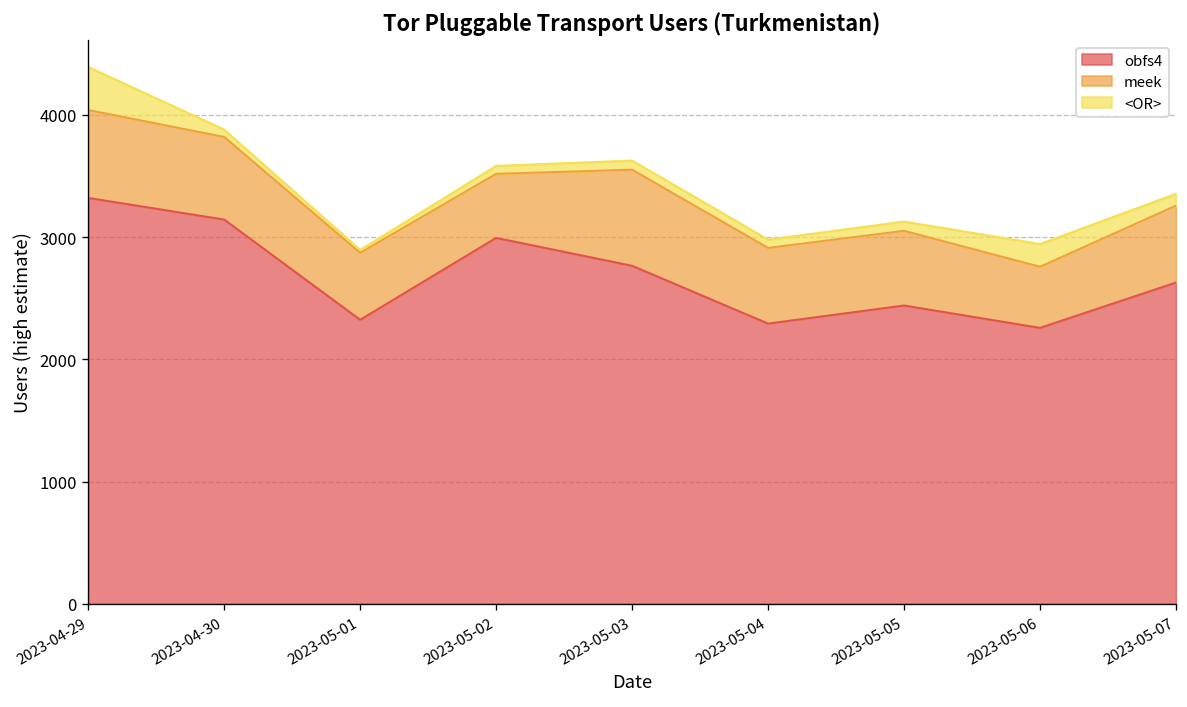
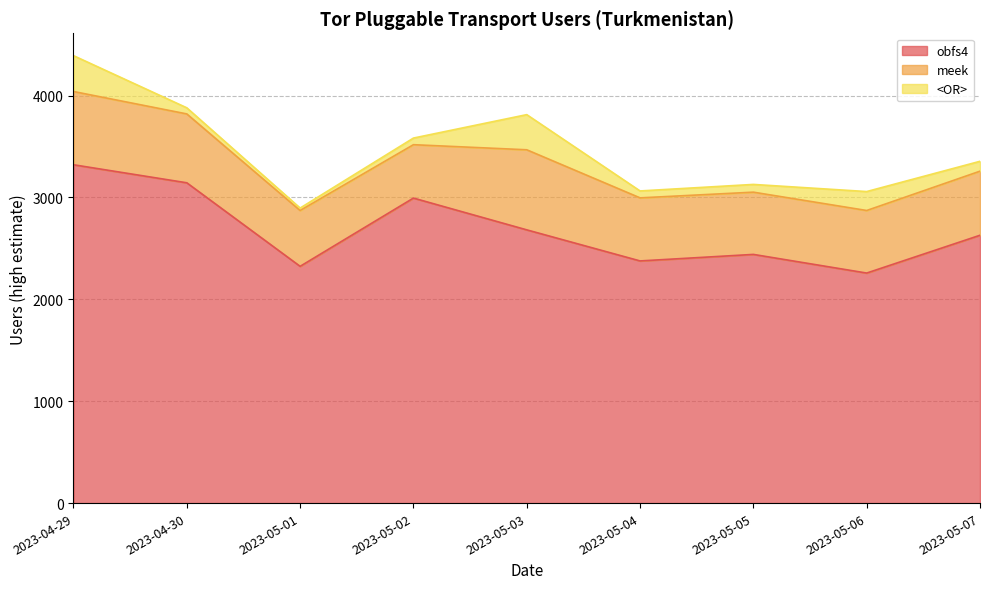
  {
    "obfs4": {
      "2023-04-29": 3320,
      "2023-04-30": 3140,
      "2023-05-01": 2320,
      "2023-05-02": 2990,
-     "2023-05-03": 2770,
-     "2023-05-04": 2290,
+     "2023-05-03": 2680,
+     "2023-05-04": 2380,
      "2023-05-05": 2440,
      "2023-05-06": 2260,
      "2023-05-07": 2630
    },
    "meek": {
      "2023-04-29": 720,
      "2023-04-30": 680,
      "2023-05-02": 520,
      "2023-05-03": 790,
      "2023-05-04": 620,
      "2023-05-05": 610,
-     "2023-05-06": 500,
+     "2023-05-06": 610,
      "2023-05-07": 630
    },
    "<OR>": {
      "2023-04-29": 350,
      "2023-04-30": 60,
      "2023-05-02": 70,
-     "2023-05-03": 80,
+     "2023-05-03": 350,
      "2023-05-04": 70,
      "2023-05-05": 80,
      "2023-05-06": 190,
      "2023-05-07": 100
    }
  }
